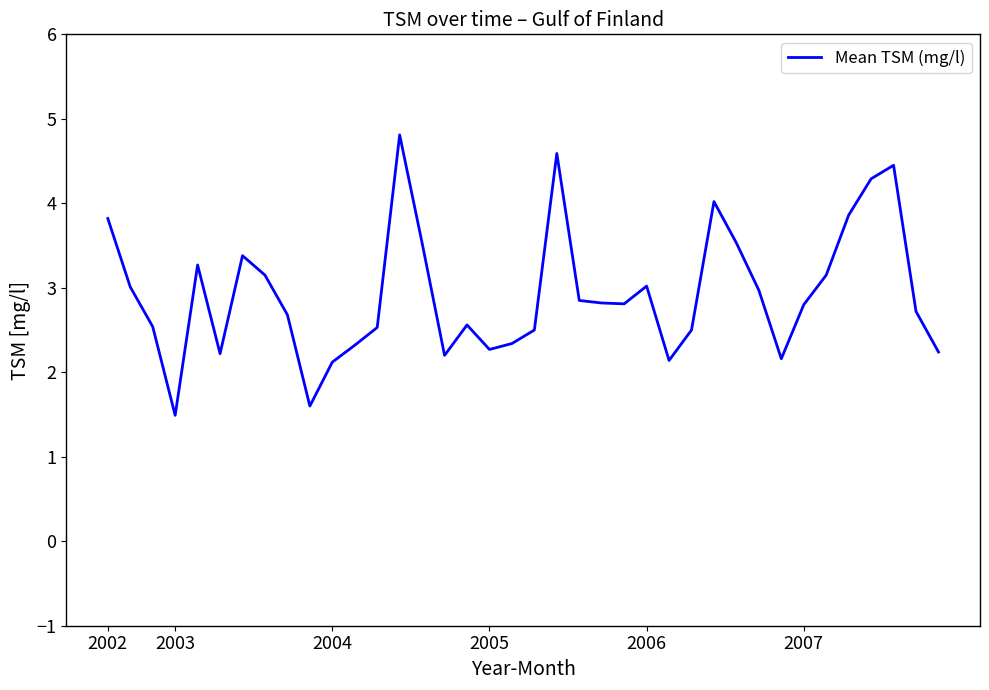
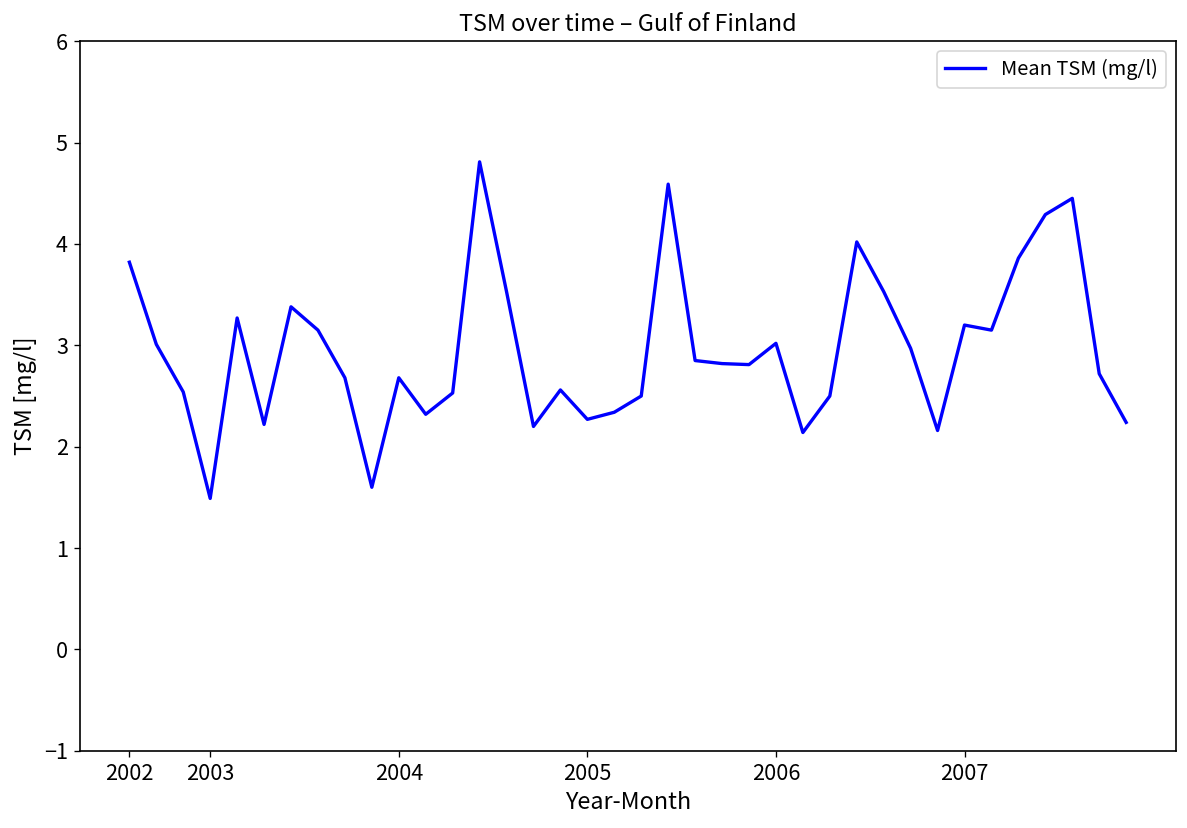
  {
    "2002": 3.8,
    "2003": 1.5,
-   "2004": 2.1,
+   "2004": 2.7,
    "2005": 2.3,
    "2006": 3.0,
-   "2007": 2.8
+   "2007": 3.2
  }
